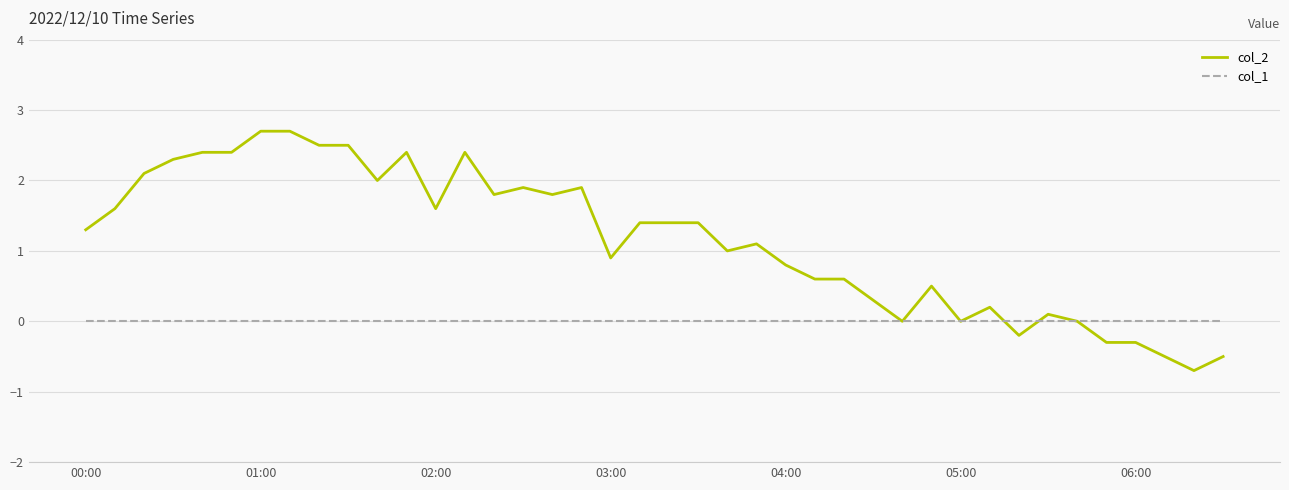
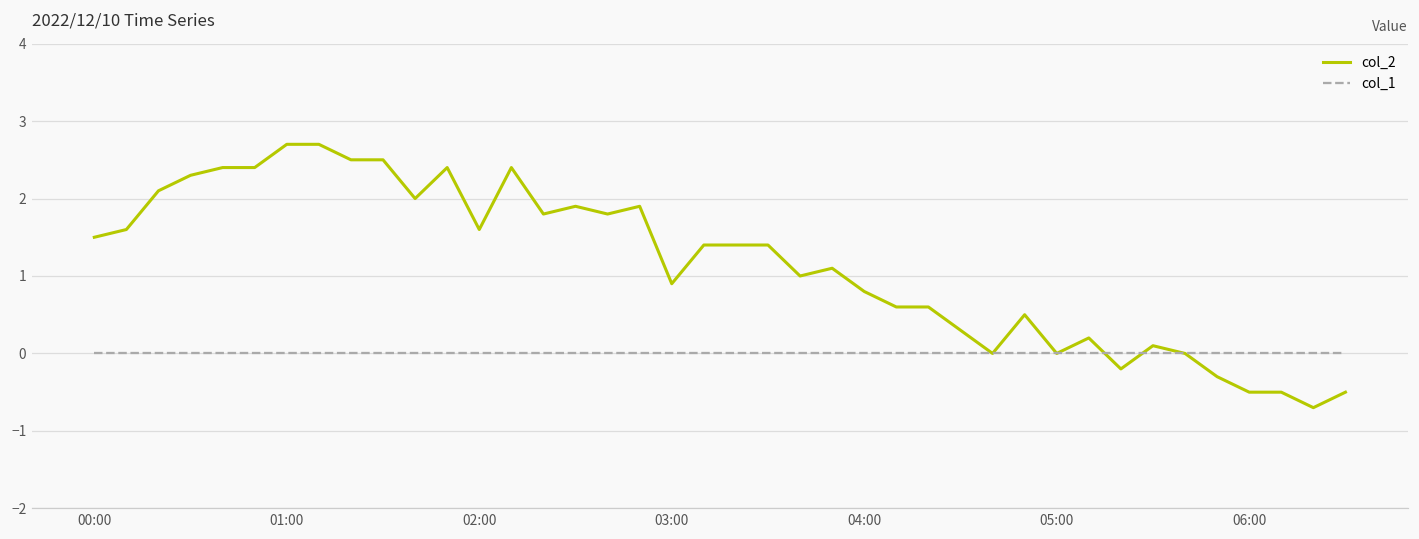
  {
    "col_2": {
-     "00:00": 1.3,
+     "00:00": 1.5,
      "01:00": 2.7,
      "02:00": 1.6,
      "03:00": 0.9,
      "04:00": 0.8,
-     "06:00": -0.3
+     "06:00": -0.5
    },
    "col_1": {
      "00:00": 0.0,
      "01:00": 0.0,
      "02:00": 0.0,
      "03:00": 0.0,
      "04:00": 0.0,
      "06:00": 0.0
    }
  }
